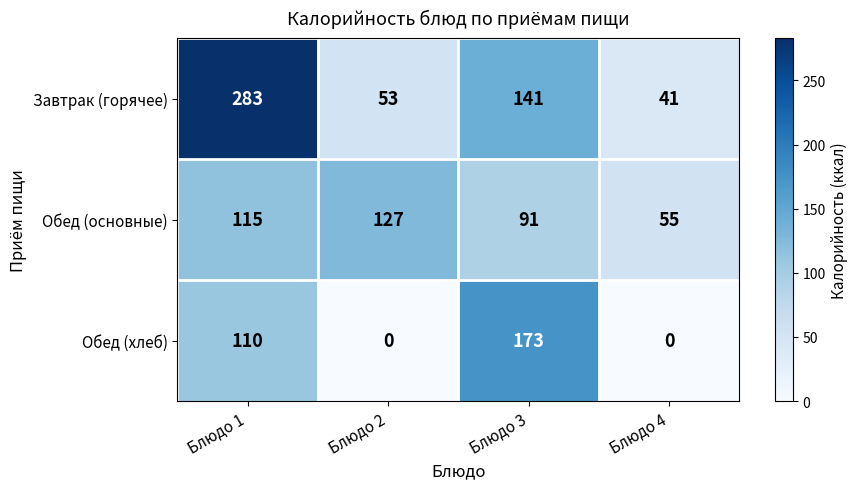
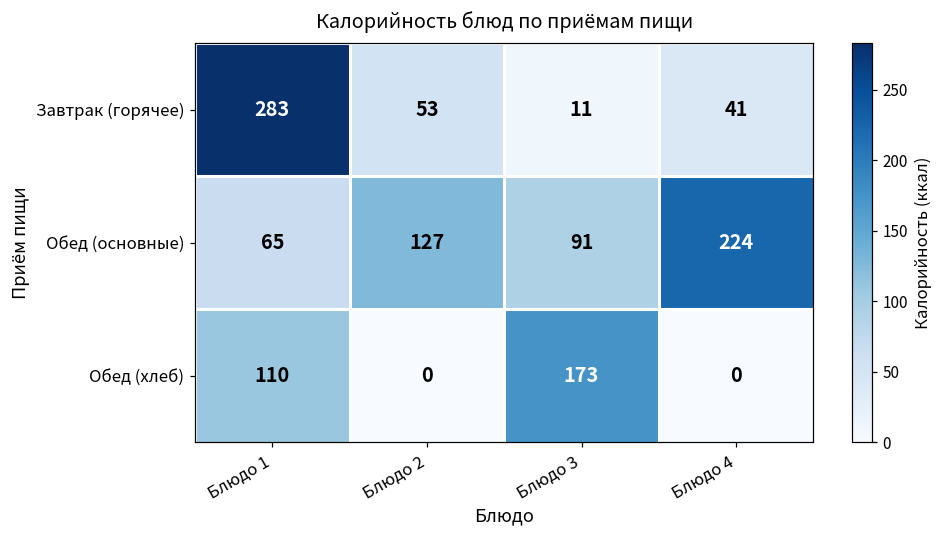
  {
    "Завтрак (горячее)": {
      "Блюдо 1": 283,
      "Блюдо 2": 53,
-     "Блюдо 3": 141,
+     "Блюдо 3": 11,
      "Блюдо 4": 41
    },
    "Обед (основные)": {
-     "Блюдо 1": 115,
+     "Блюдо 1": 65,
      "Блюдо 2": 127,
      "Блюдо 3": 91,
-     "Блюдо 4": 55
+     "Блюдо 4": 224
    },
    "Обед (хлеб)": {
      "Блюдо 1": 110,
      "Блюдо 2": 0,
      "Блюдо 3": 173,
      "Блюдо 4": 0
    }
  }
